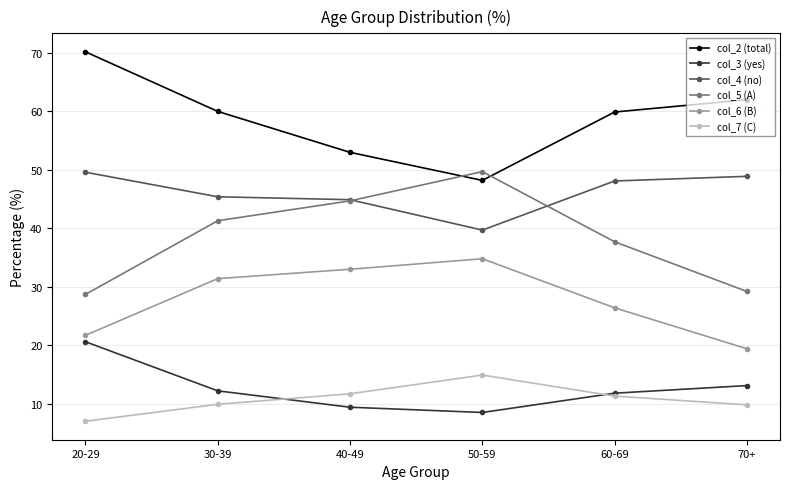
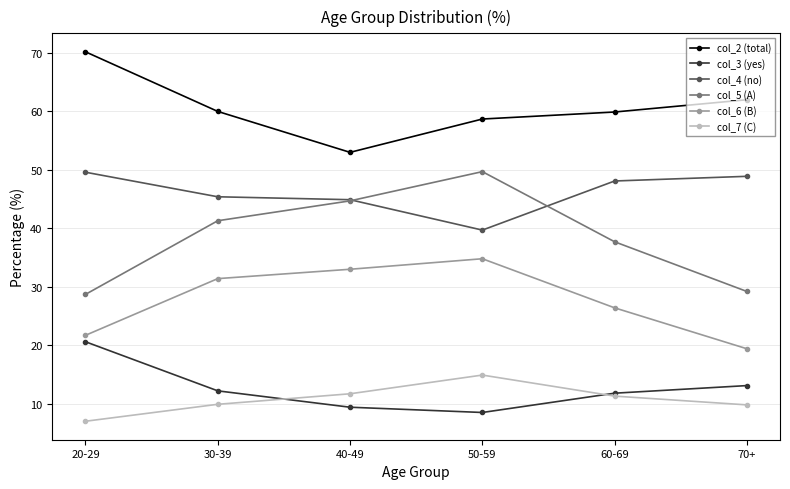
  {
    "col_2 (total)": {
      "20-29": 70,
      "30-39": 60,
      "40-49": 53,
-     "50-59": 48,
+     "50-59": 59,
      "60-69": 60
    }
  }
